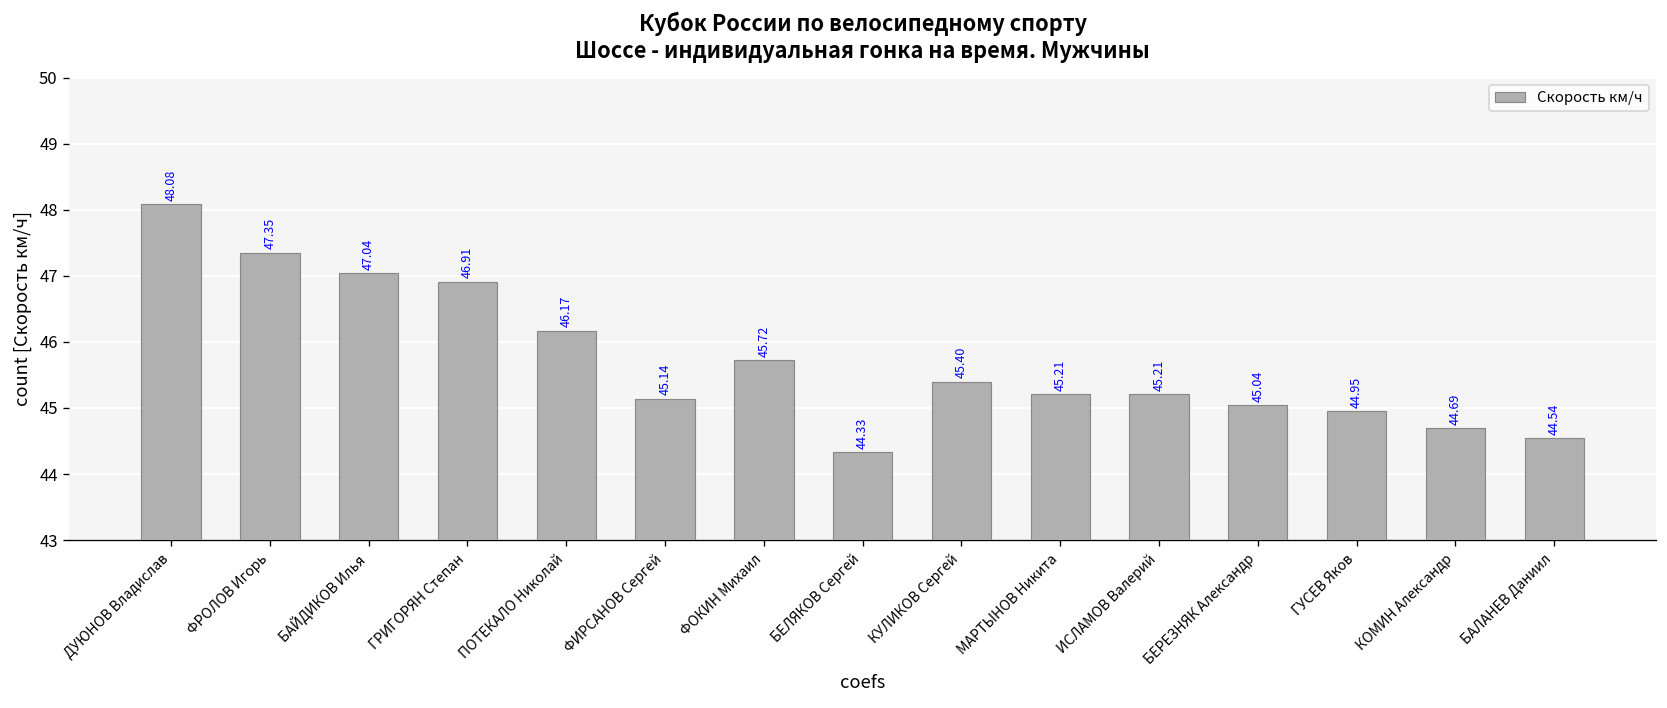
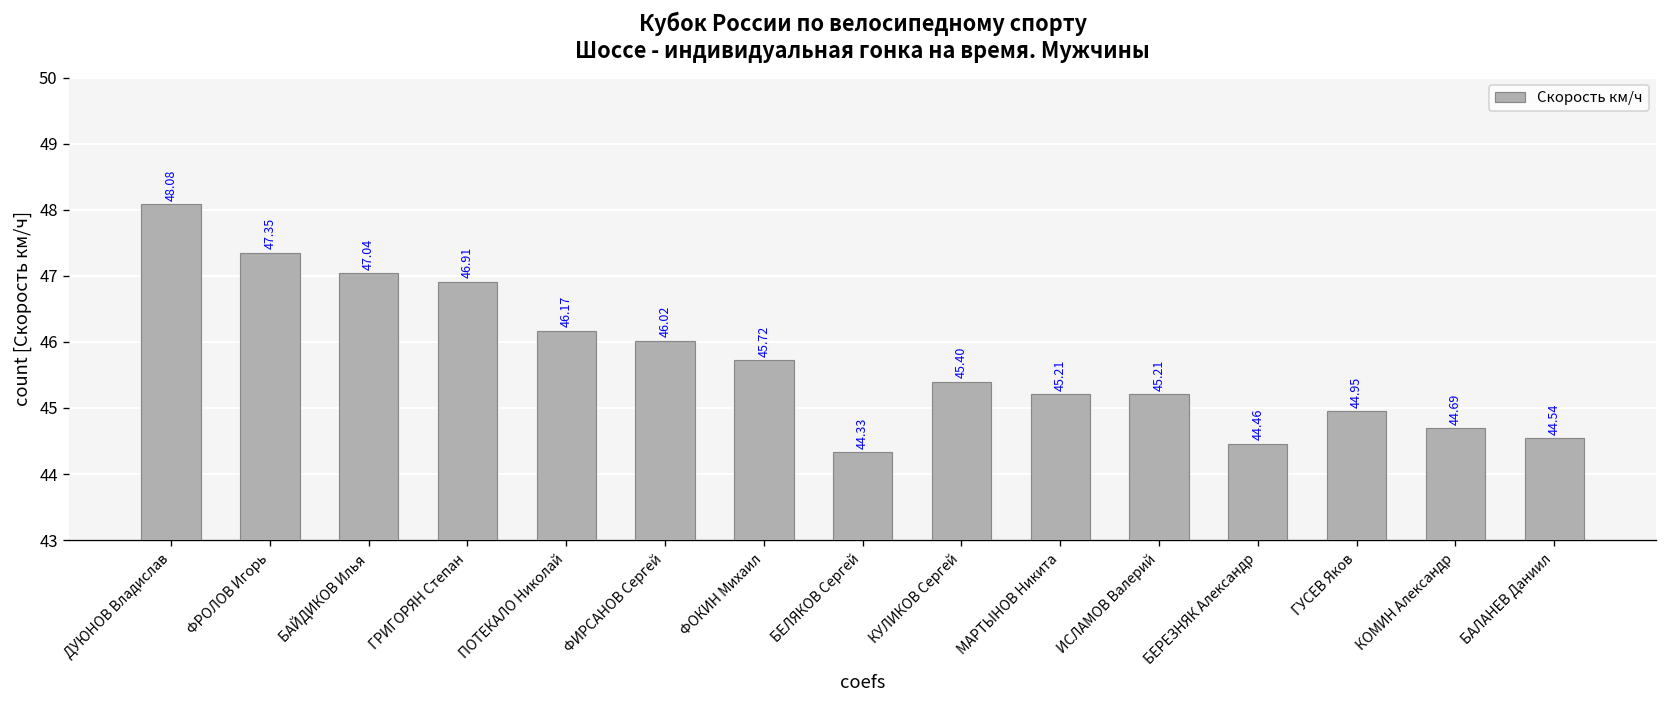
  {
    "ДУЮНОВ Владислав": 48.08,
    "ФРОЛОВ Игорь": 47.35,
    "БАЙДИКОВ Илья": 47.04,
    "ГРИГОРЯН Степан": 46.91,
    "ПОТЕКАЛО Николай": 46.17,
-   "ФИРСАНОВ Сергей": 45.14,
+   "ФИРСАНОВ Сергей": 46.02,
    "ФОКИН Михаил": 45.72,
    "БЕЛЯКОВ Сергей": 44.33,
    "КУЛИКОВ Сергей": 45.40,
    "МАРТЫНОВ Никита": 45.21,
    "ИСЛАМОВ Валерий": 45.21,
-   "БЕРЕЗНЯК Александр": 45.04,
+   "БЕРЕЗНЯК Александр": 44.46,
    "ГУСЕВ Яков": 44.95,
    "КОМИН Александр": 44.69,
    "БАЛАНЕВ Даниил": 44.54
  }
